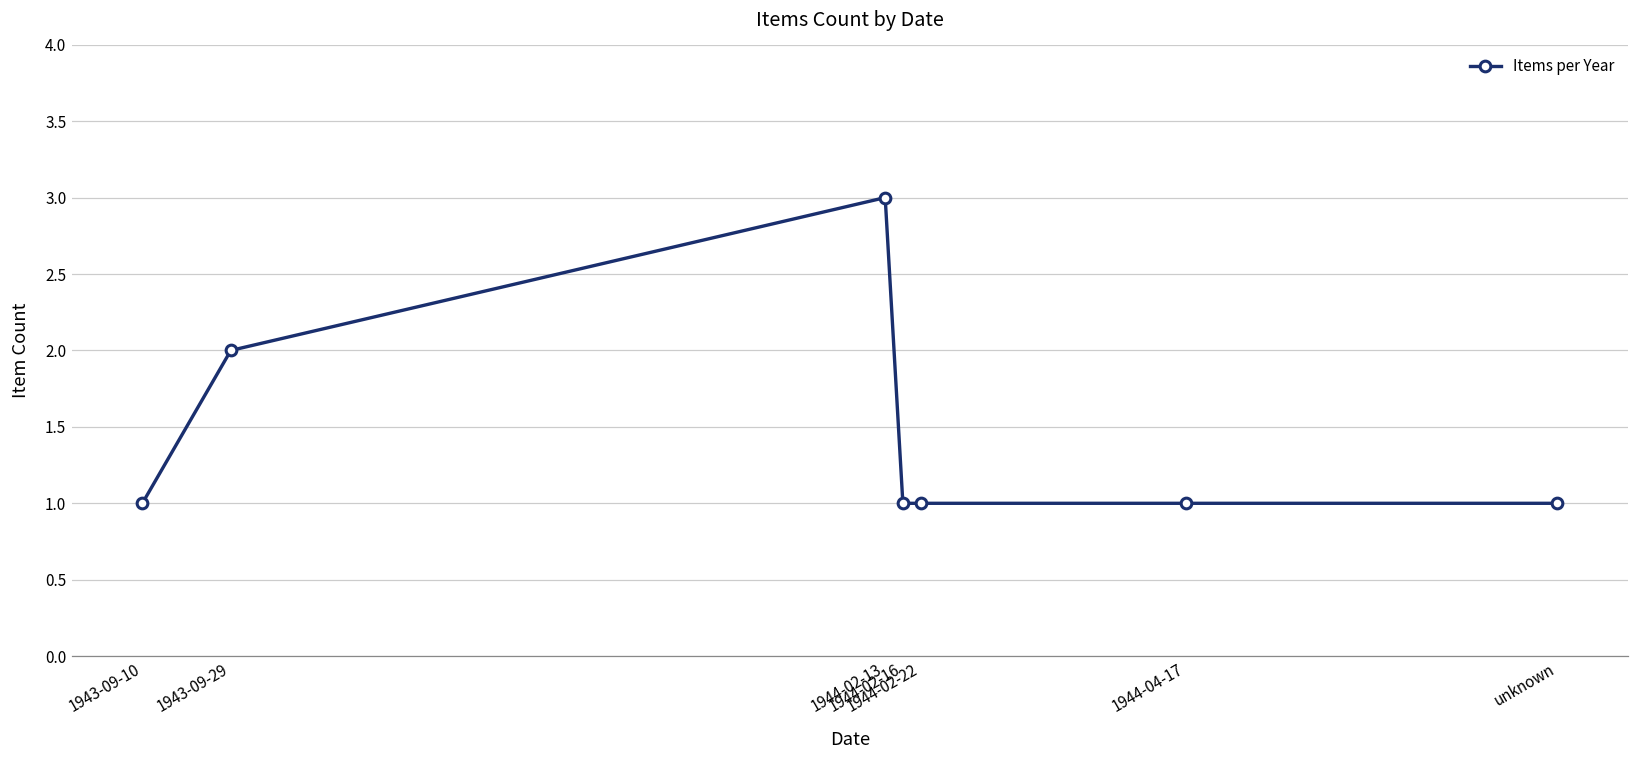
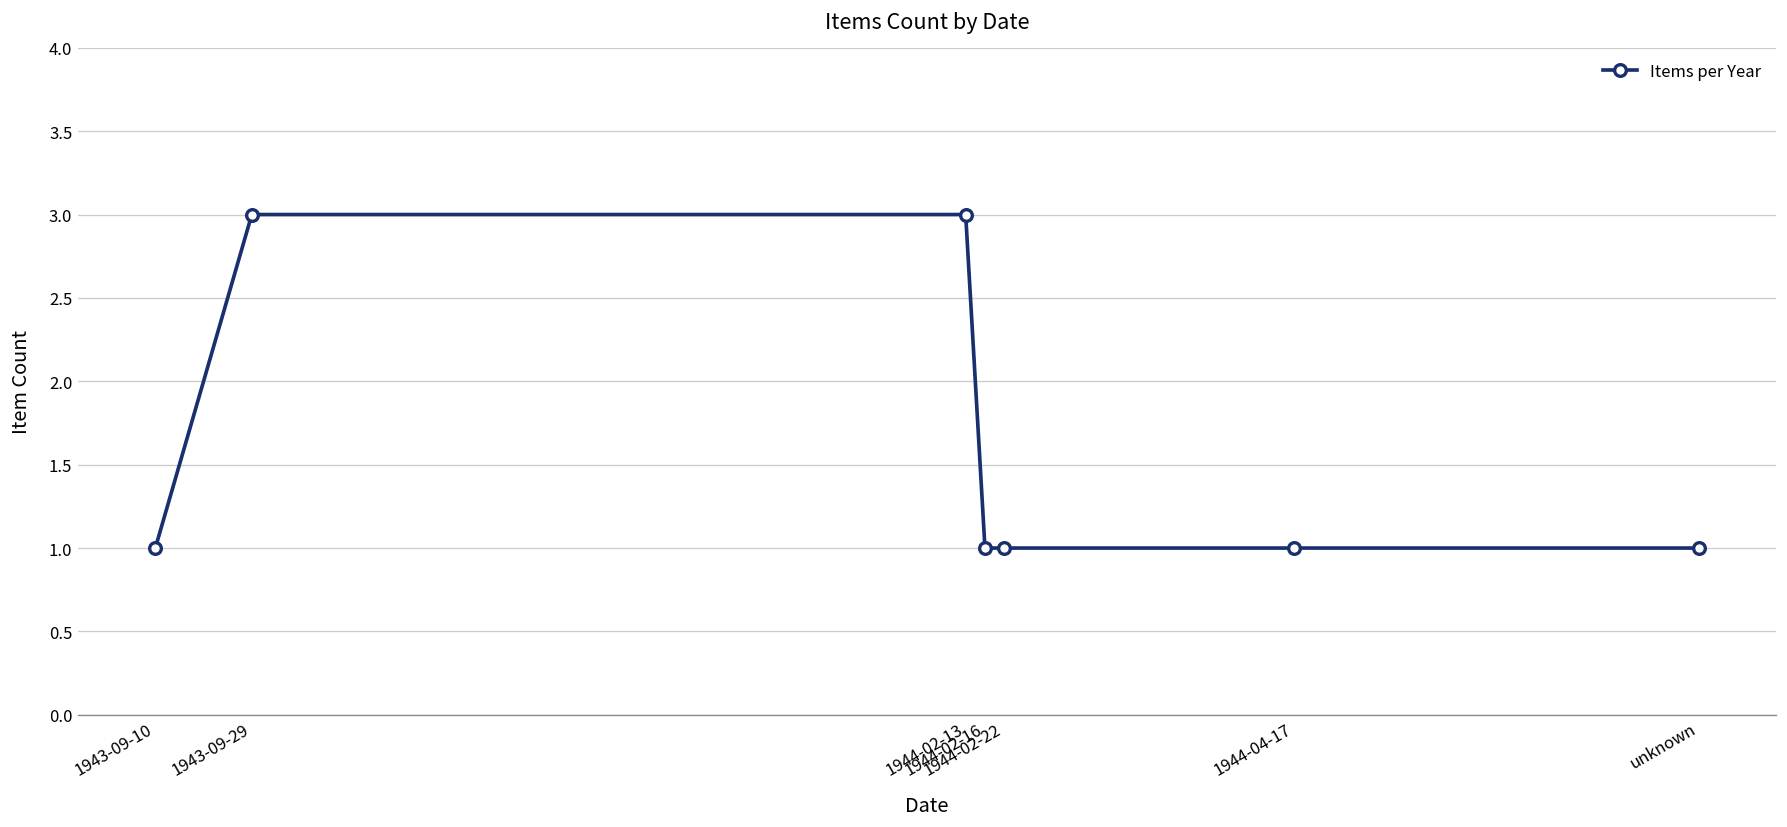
  {
    "1943-09-10": 1,
-   "1943-09-29": 2,
+   "1943-09-29": 3,
    "1944-02-13": 3,
    "1944-02-16": 1,
    "1944-02-22": 1,
    "1944-04-17": 1,
    "unknown": 1
  }
